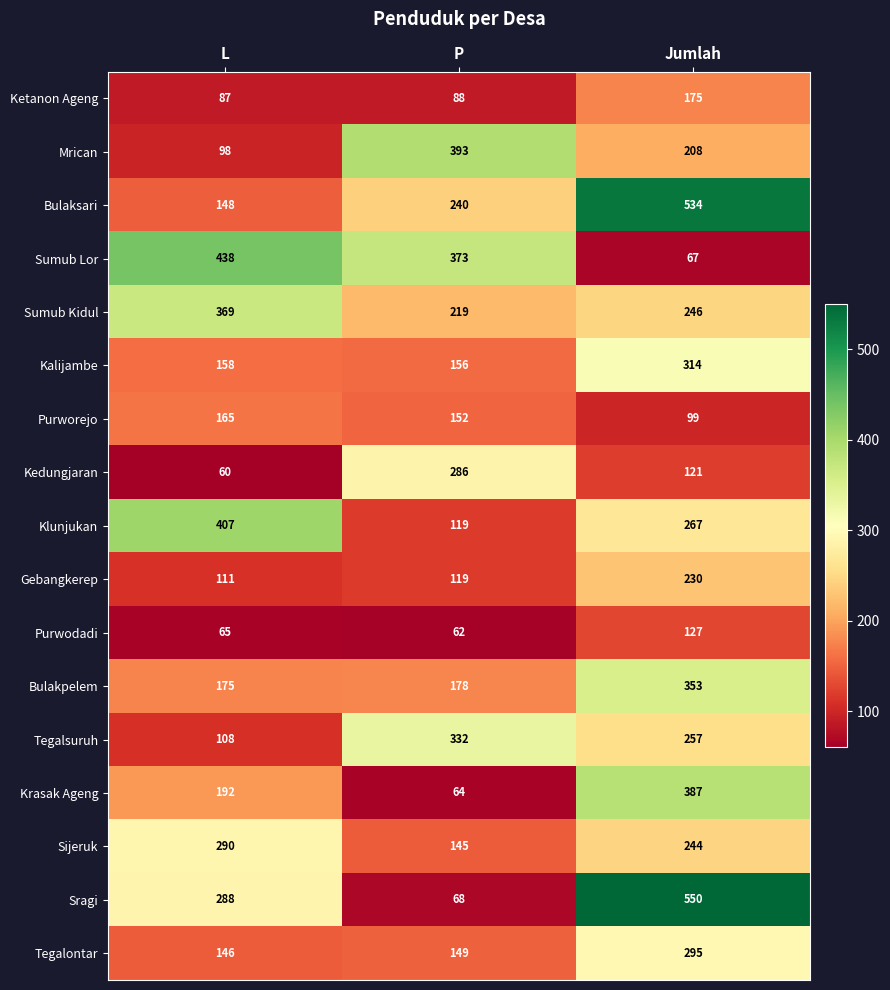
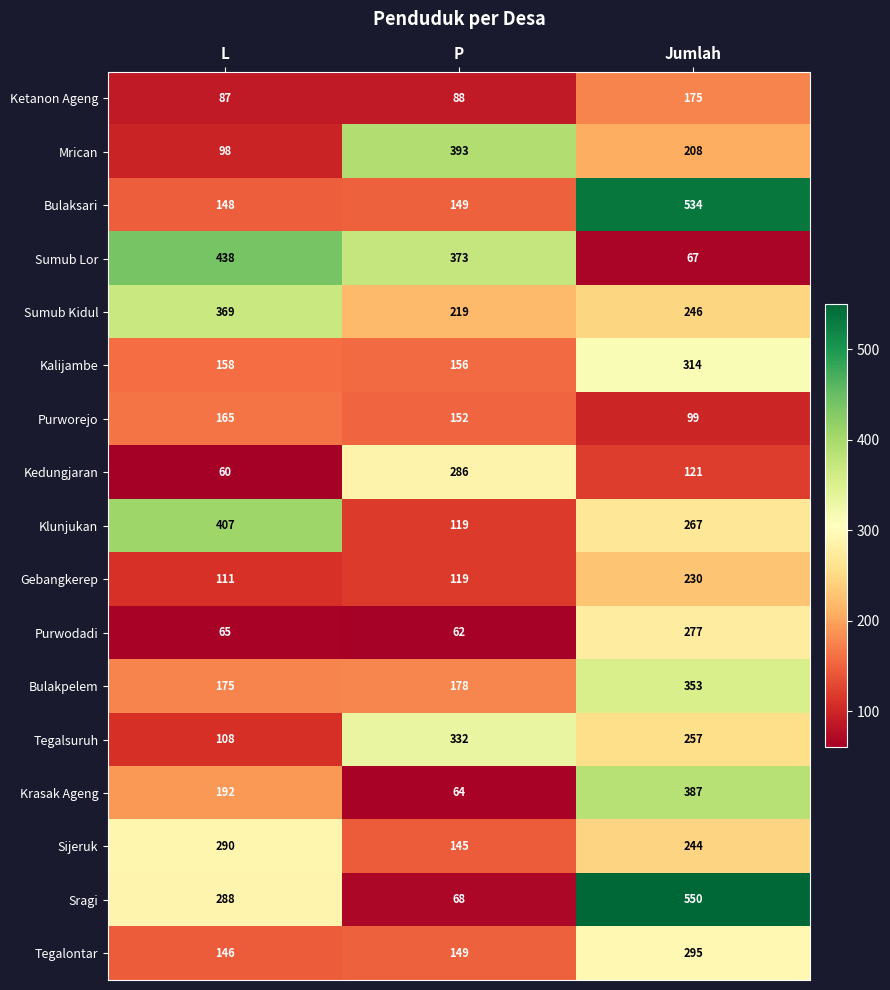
  {
    "Ketanon Ageng": {
      "L": 87,
      "P": 88,
      "Jumlah": 175
    },
    "Mrican": {
      "L": 98,
      "P": 393,
      "Jumlah": 208
    },
    "Bulaksari": {
      "L": 148,
-     "P": 240,
+     "P": 149,
      "Jumlah": 534
    },
    "Sumub Lor": {
      "L": 438,
      "P": 373,
      "Jumlah": 67
    },
    "Sumub Kidul": {
      "L": 369,
      "P": 219,
      "Jumlah": 246
    },
    "Kalijambe": {
      "L": 158,
      "P": 156,
      "Jumlah": 314
    },
    "Purworejo": {
      "L": 165,
      "P": 152,
      "Jumlah": 99
    },
    "Kedungjaran": {
      "L": 60,
      "P": 286,
      "Jumlah": 121
    },
    "Klunjukan": {
      "L": 407,
      "P": 119,
      "Jumlah": 267
    },
    "Gebangkerep": {
      "L": 111,
      "P": 119,
      "Jumlah": 230
    },
    "Purwodadi": {
      "L": 65,
      "P": 62,
-     "Jumlah": 127
+     "Jumlah": 277
    },
    "Bulakpelem": {
      "L": 175,
      "P": 178,
      "Jumlah": 353
    },
    "Tegalsuruh": {
      "L": 108,
      "P": 332,
      "Jumlah": 257
    },
    "Krasak Ageng": {
      "L": 192,
      "P": 64,
      "Jumlah": 387
    },
    "Sijeruk": {
      "L": 290,
      "P": 145,
      "Jumlah": 244
    },
    "Sragi": {
      "L": 288,
      "P": 68,
      "Jumlah": 550
    },
    "Tegalontar": {
      "L": 146,
      "P": 149,
      "Jumlah": 295
    }
  }
